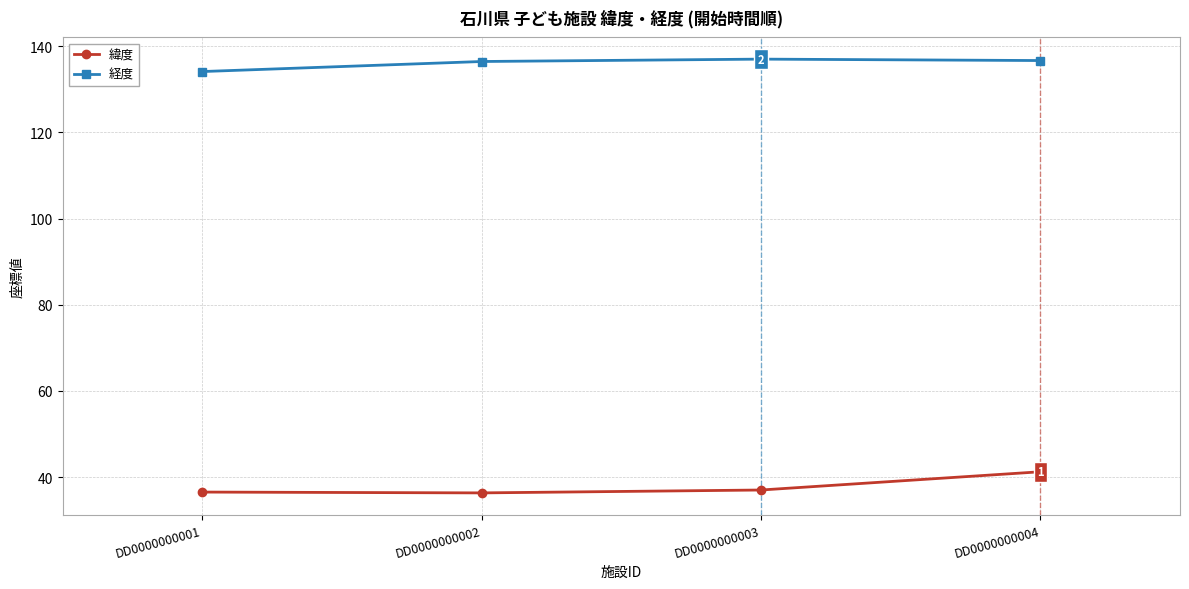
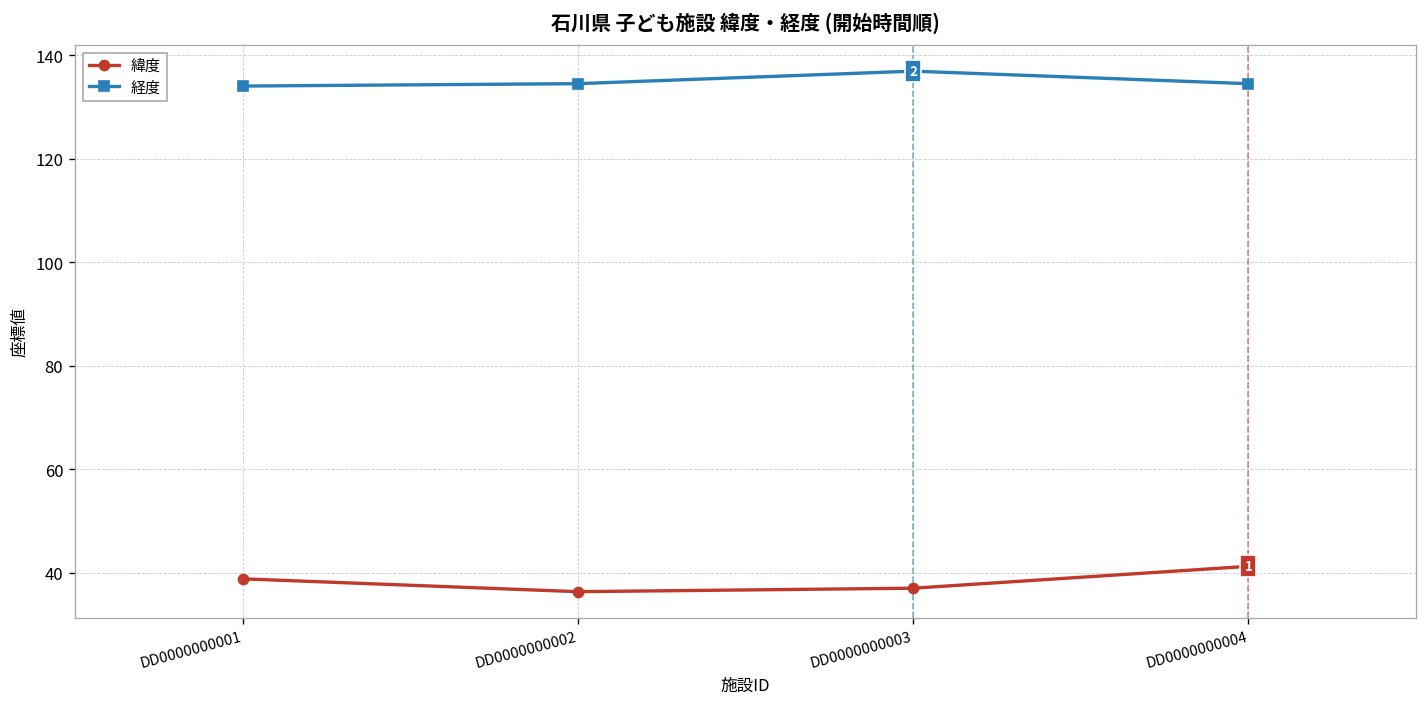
  {
    "緯度": {
-     "DD0000000001": 37,
+     "DD0000000001": 39,
      "DD0000000002": 36,
      "DD0000000003": 37
    },
    "経度": {
      "DD0000000001": 134,
-     "DD0000000002": 136,
-     "DD0000000004": 137
+     "DD0000000002": 135,
+     "DD0000000004": 135
    }
  }
